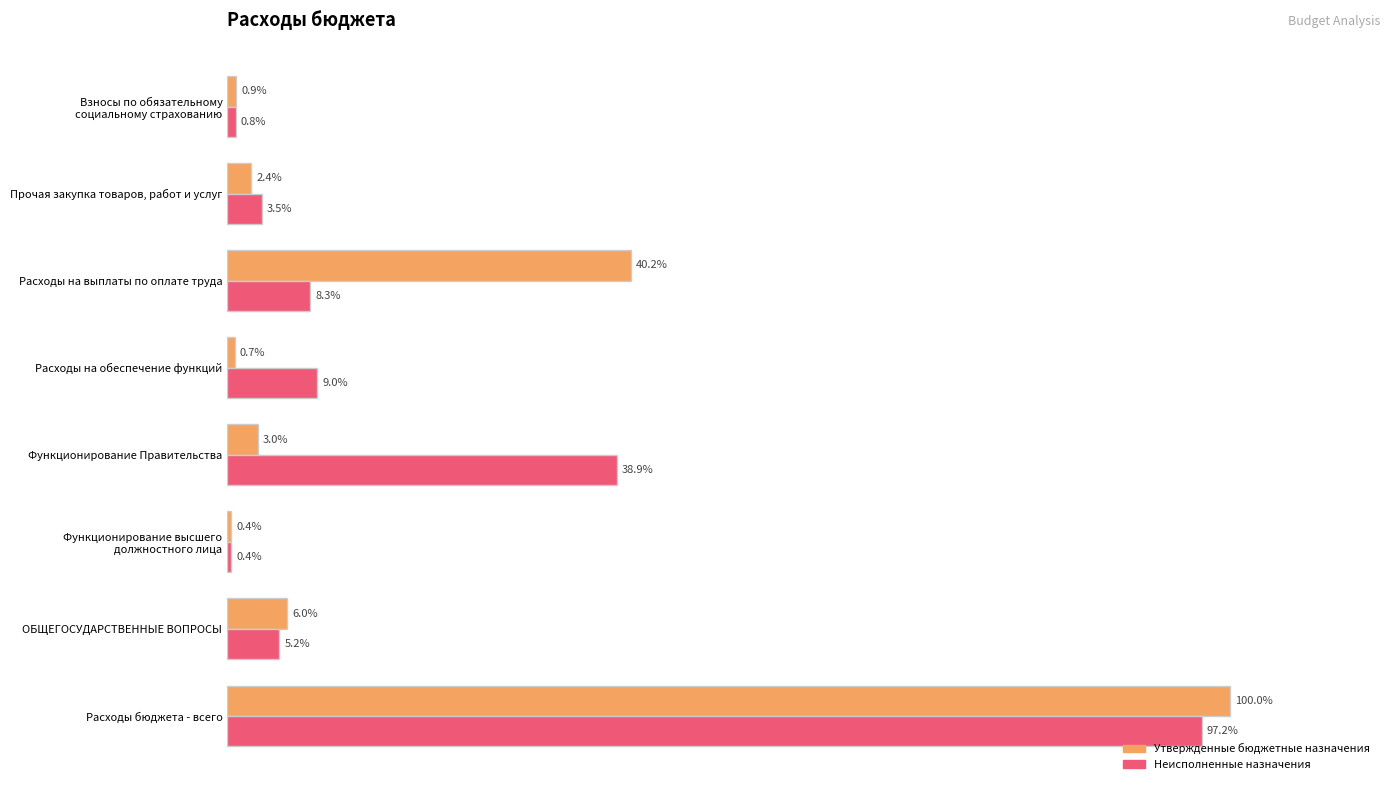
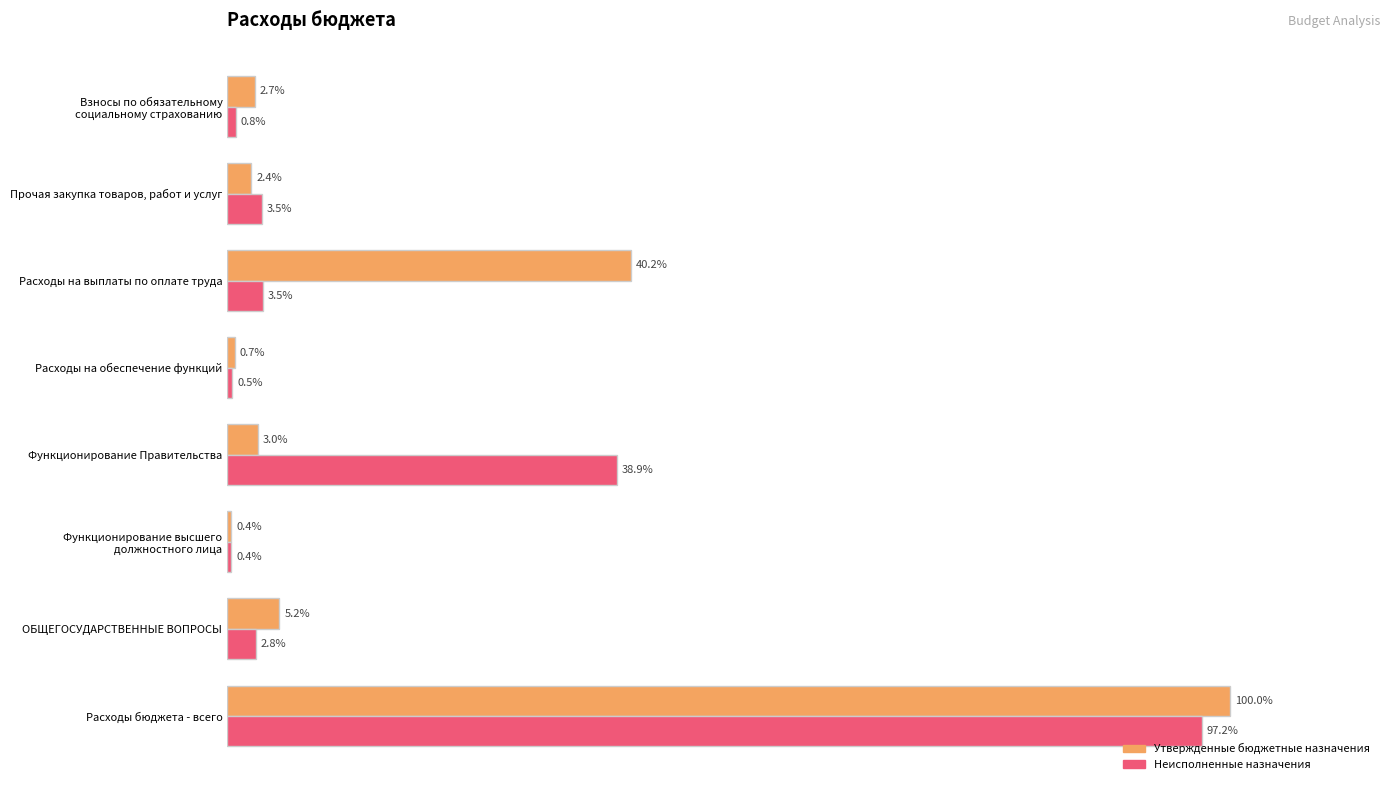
  {
    "Утвержденные бюджетные назначения": {
-     "Взносы по обязательному социальному страхованию": "0.9%",
+     "Взносы по обязательному социальному страхованию": "2.7%",
      "Прочая закупка товаров, работ и услуг": "2.4%",
      "Расходы на выплаты по оплате труда": "40.2%",
      "Расходы на обеспечение функций": "0.7%",
      "Функционирование Правительства": "3.0%",
      "Функционирование высшего должностного лица": "0.4%",
-     "ОБЩЕГОСУДАРСТВЕННЫЕ ВОПРОСЫ": "6.0%",
+     "ОБЩЕГОСУДАРСТВЕННЫЕ ВОПРОСЫ": "5.2%",
      "Расходы бюджета - всего": "100.0%"
    },
    "Неисполненные назначения": {
      "Взносы по обязательному социальному страхованию": "0.8%",
      "Прочая закупка товаров, работ и услуг": "3.5%",
-     "Расходы на выплаты по оплате труда": "8.3%",
-     "Расходы на обеспечение функций": "9.0%",
+     "Расходы на выплаты по оплате труда": "3.5%",
+     "Расходы на обеспечение функций": "0.5%",
      "Функционирование Правительства": "38.9%",
      "Функционирование высшего должностного лица": "0.4%",
-     "ОБЩЕГОСУДАРСТВЕННЫЕ ВОПРОСЫ": "5.2%",
+     "ОБЩЕГОСУДАРСТВЕННЫЕ ВОПРОСЫ": "2.8%",
      "Расходы бюджета - всего": "97.2%"
    }
  }
